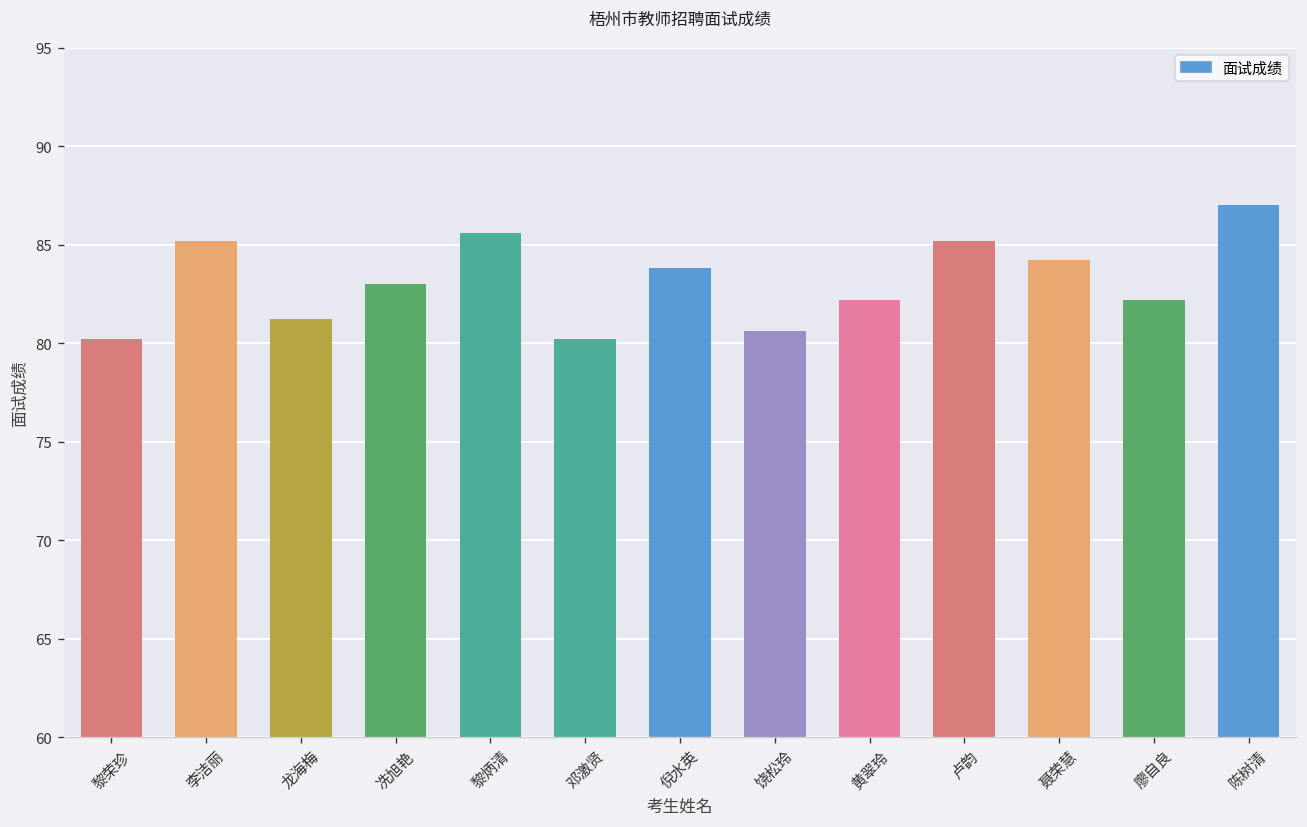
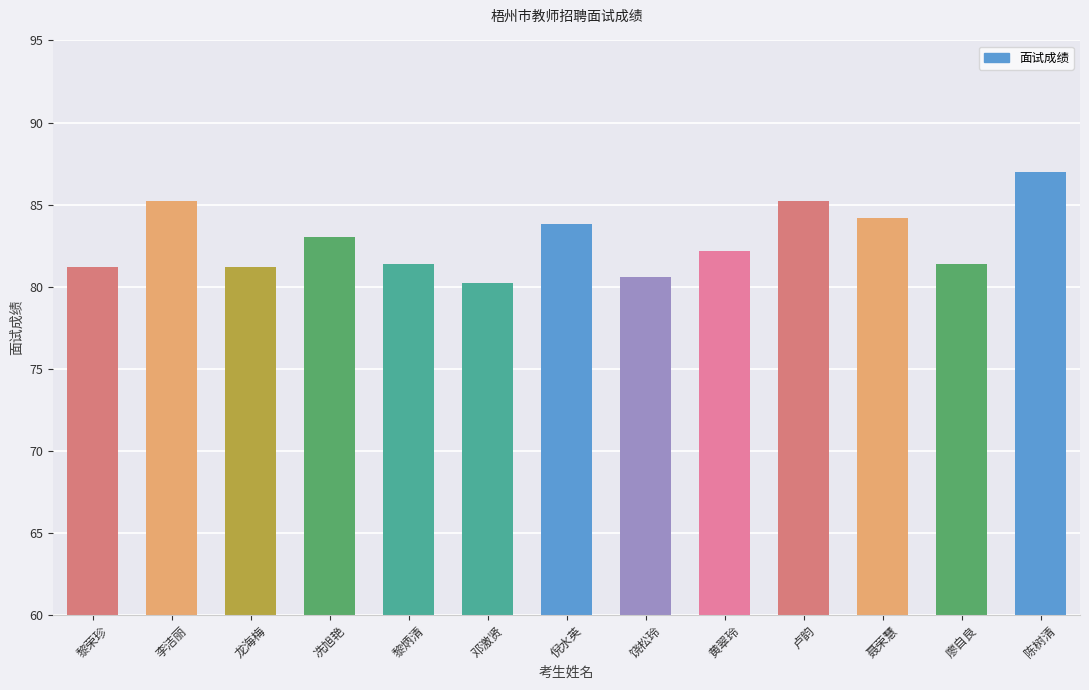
  {
-   "黎荣珍": 80.2,
+   "黎荣珍": 81.2,
    "李洁丽": 85.2,
    "龙海梅": 81.2,
    "冼旭艳": 83.0,
-   "黎炳清": 85.6,
+   "黎炳清": 81.4,
    "邓激贤": 80.2,
    "倪水英": 83.8,
    "饶松玲": 80.6,
    "黄翠玲": 82.2,
    "卢韵": 85.2,
    "聂荣慧": 84.2,
-   "廖自良": 82.2,
+   "廖自良": 81.4,
    "陈树清": 87.0
  }
